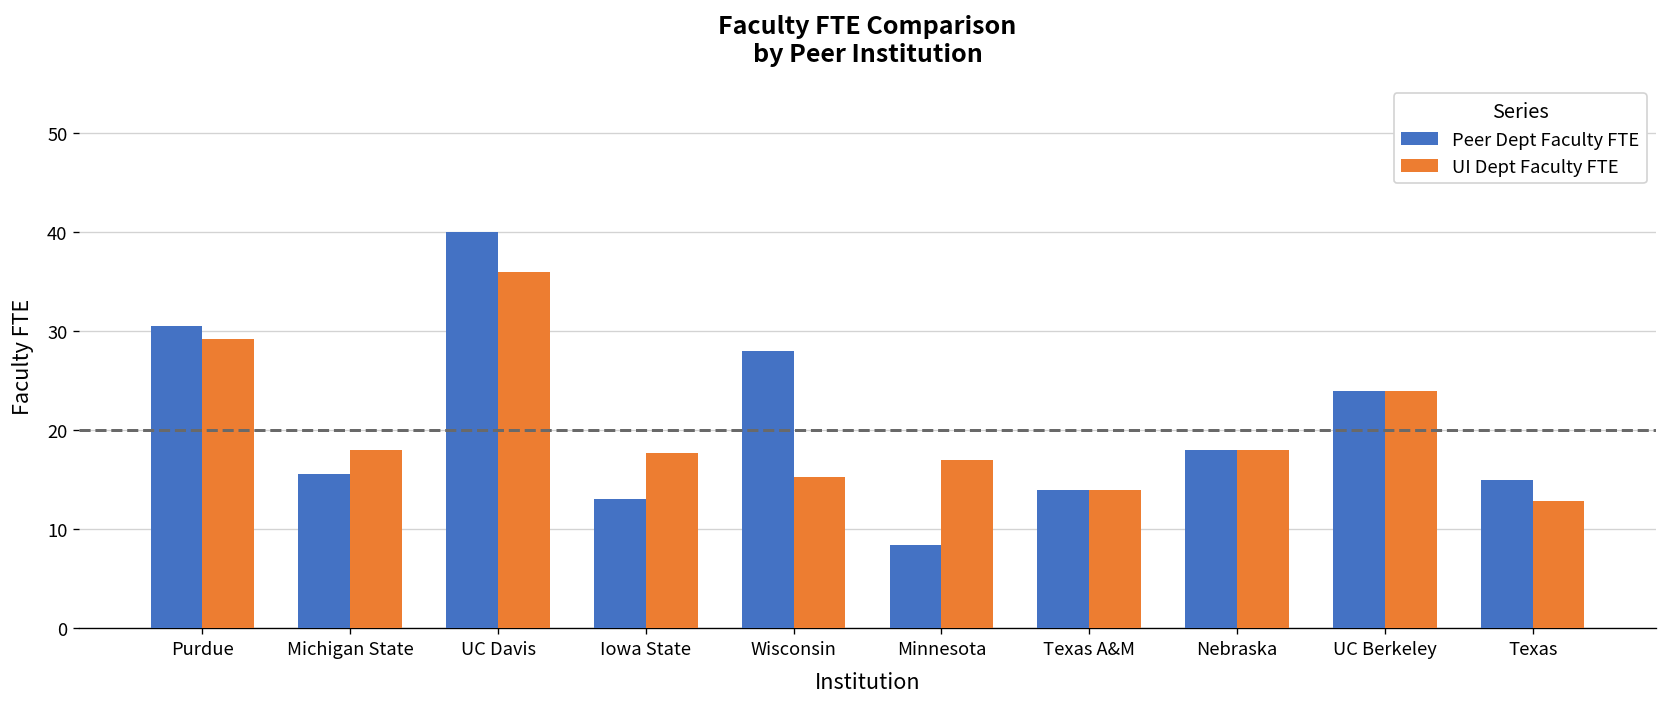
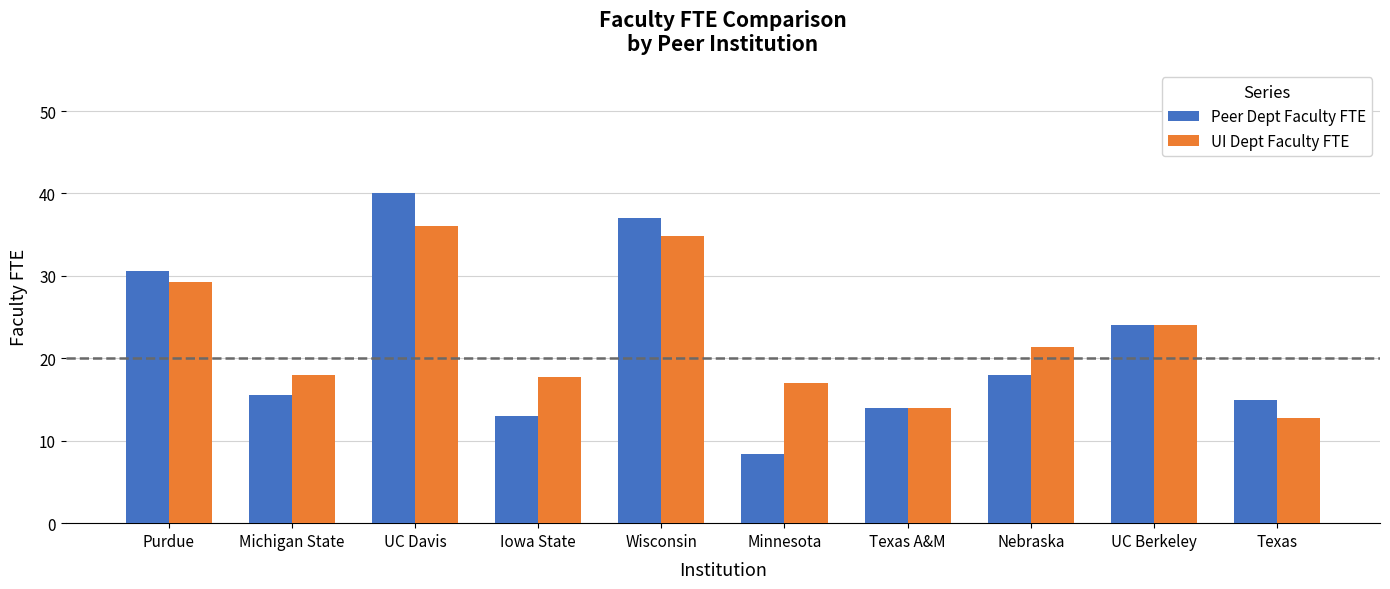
  {
    "Peer Dept Faculty FTE": {
      "Purdue": 31,
      "Michigan State": 16,
      "UC Davis": 40,
      "Iowa State": 13,
-     "Wisconsin": 28,
+     "Wisconsin": 37,
      "Minnesota": 8,
      "Texas A&M": 14,
      "Nebraska": 18,
      "UC Berkeley": 24,
      "Texas": 15
    },
    "UI Dept Faculty FTE": {
      "Purdue": 29,
      "Michigan State": 18,
      "UC Davis": 36,
      "Iowa State": 18,
-     "Wisconsin": 15,
+     "Wisconsin": 35,
      "Minnesota": 17,
      "Texas A&M": 14,
-     "Nebraska": 18,
+     "Nebraska": 21,
      "UC Berkeley": 24,
      "Texas": 13
    }
  }
